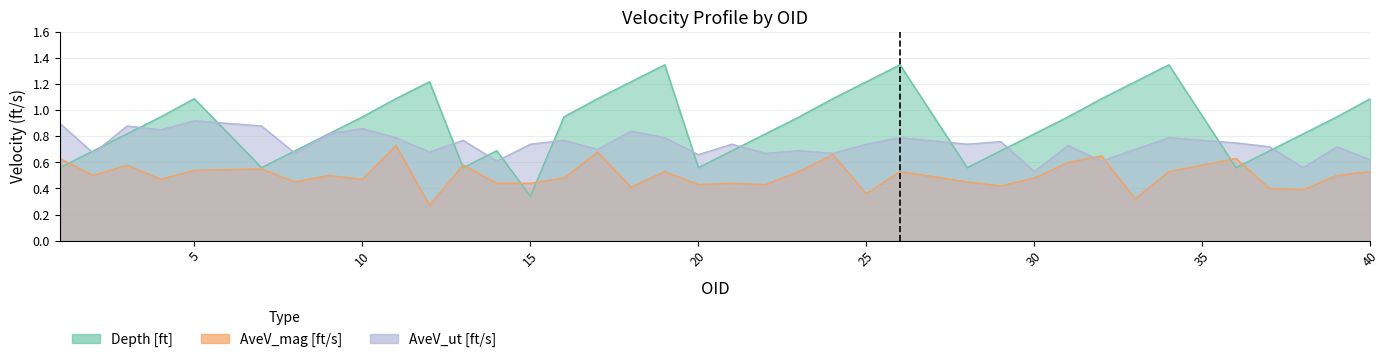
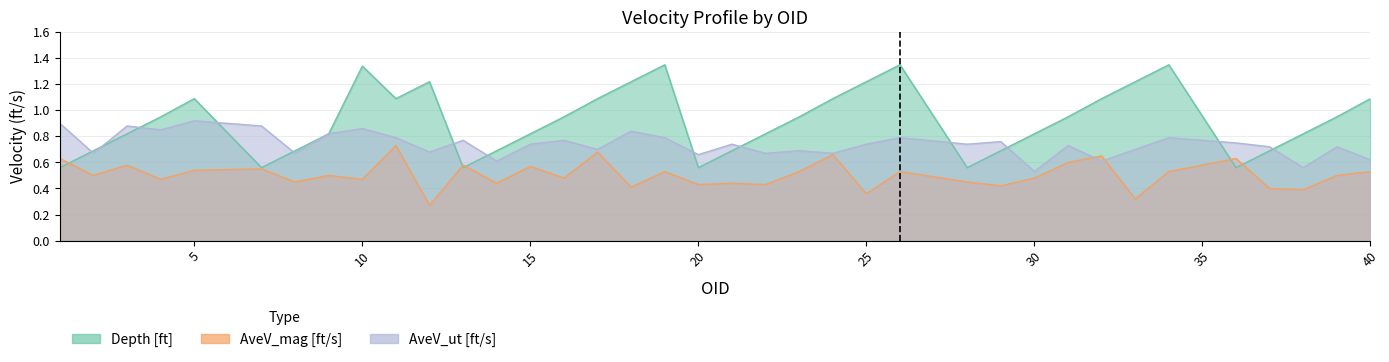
  {
    "Depth [ft]": {
      "5": 1.09,
-     "10": 0.95,
-     "15": 0.34,
+     "10": 1.34,
+     "15": 0.82,
      "20": 0.56,
      "25": 1.22,
      "30": 0.82,
      "40": 1.09
    },
    "AveV_mag [ft/s]": {
      "5": 0.54,
      "10": 0.47,
-     "15": 0.44,
+     "15": 0.57,
      "20": 0.43,
      "25": 0.36,
      "30": 0.48,
      "40": 0.53
    },
    "AveV_ut [ft/s]": {
      "5": 0.92,
      "10": 0.86,
      "15": 0.74,
      "20": 0.66,
      "25": 0.74,
      "30": 0.53,
      "40": 0.62
    }
  }
